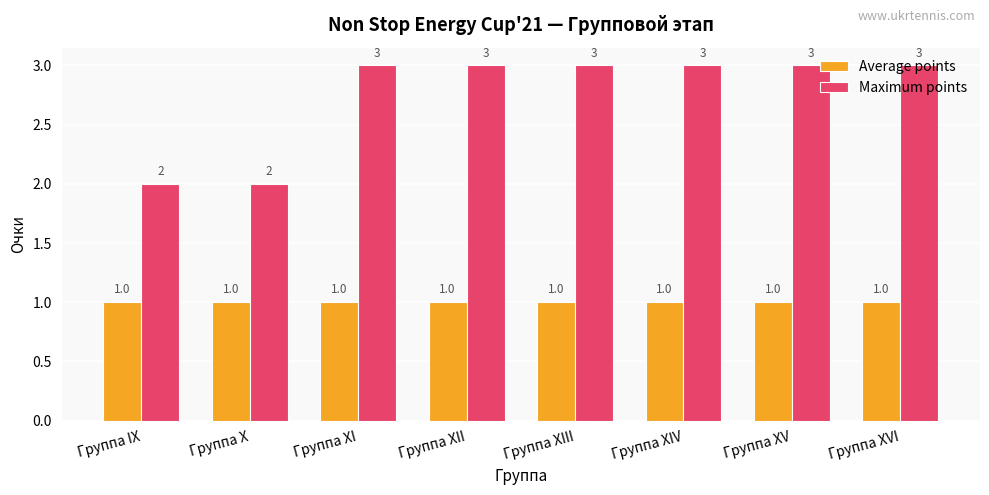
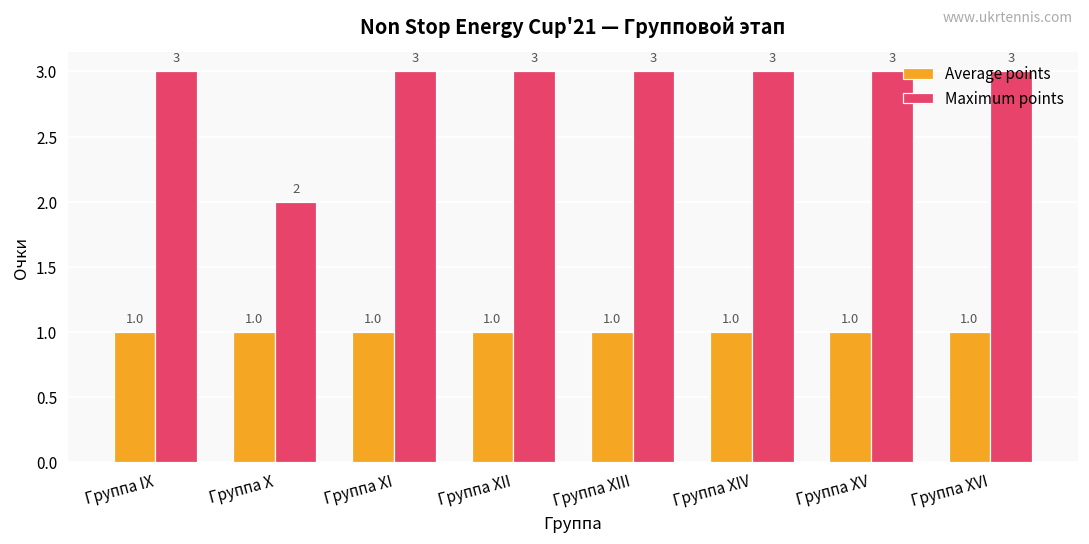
  {
    "Average points": {
      "Группа IX": 1.0,
      "Группа X": 1.0,
      "Группа XI": 1.0,
      "Группа XII": 1.0,
      "Группа XIII": 1.0,
      "Группа XIV": 1.0,
      "Группа XV": 1.0,
      "Группа XVI": 1.0
    },
    "Maximum points": {
-     "Группа IX": 2,
+     "Группа IX": 3,
      "Группа X": 2,
      "Группа XI": 3,
      "Группа XII": 3,
      "Группа XIII": 3,
      "Группа XIV": 3,
      "Группа XV": 3,
      "Группа XVI": 3
    }
  }
